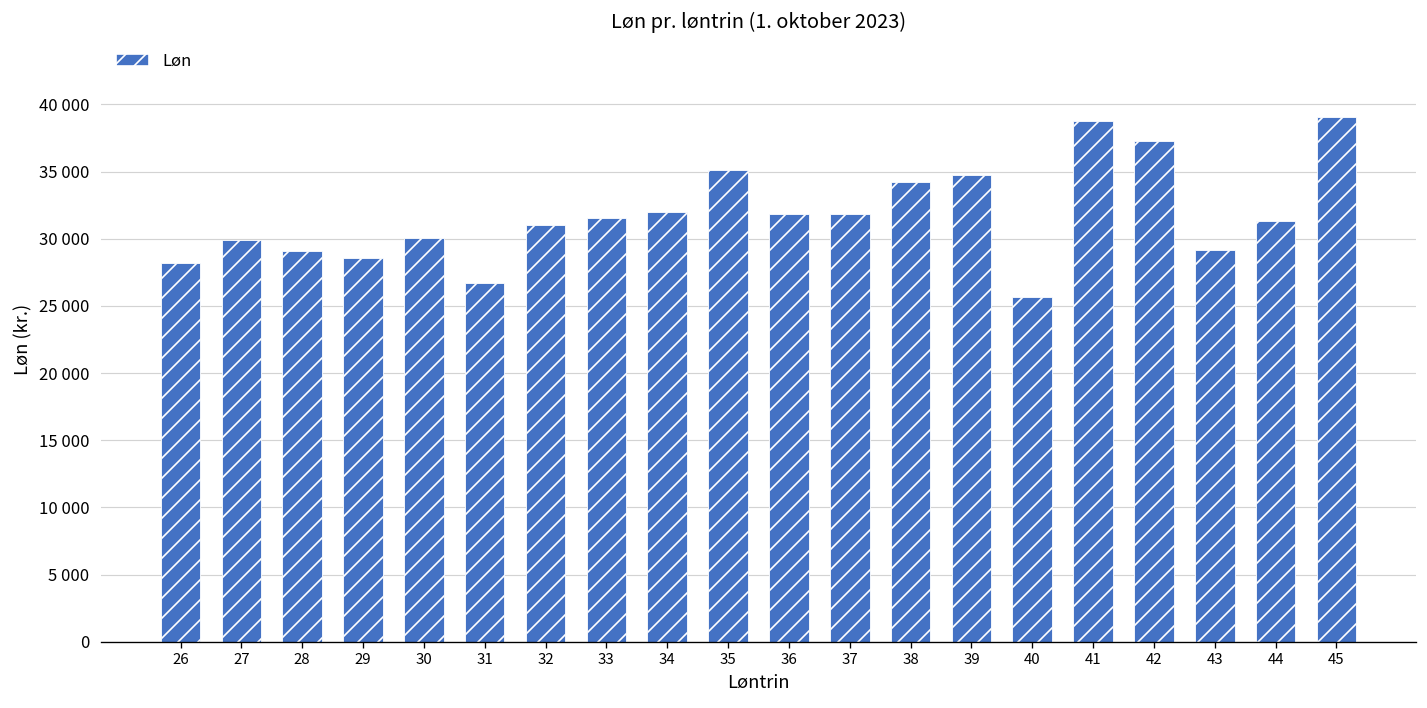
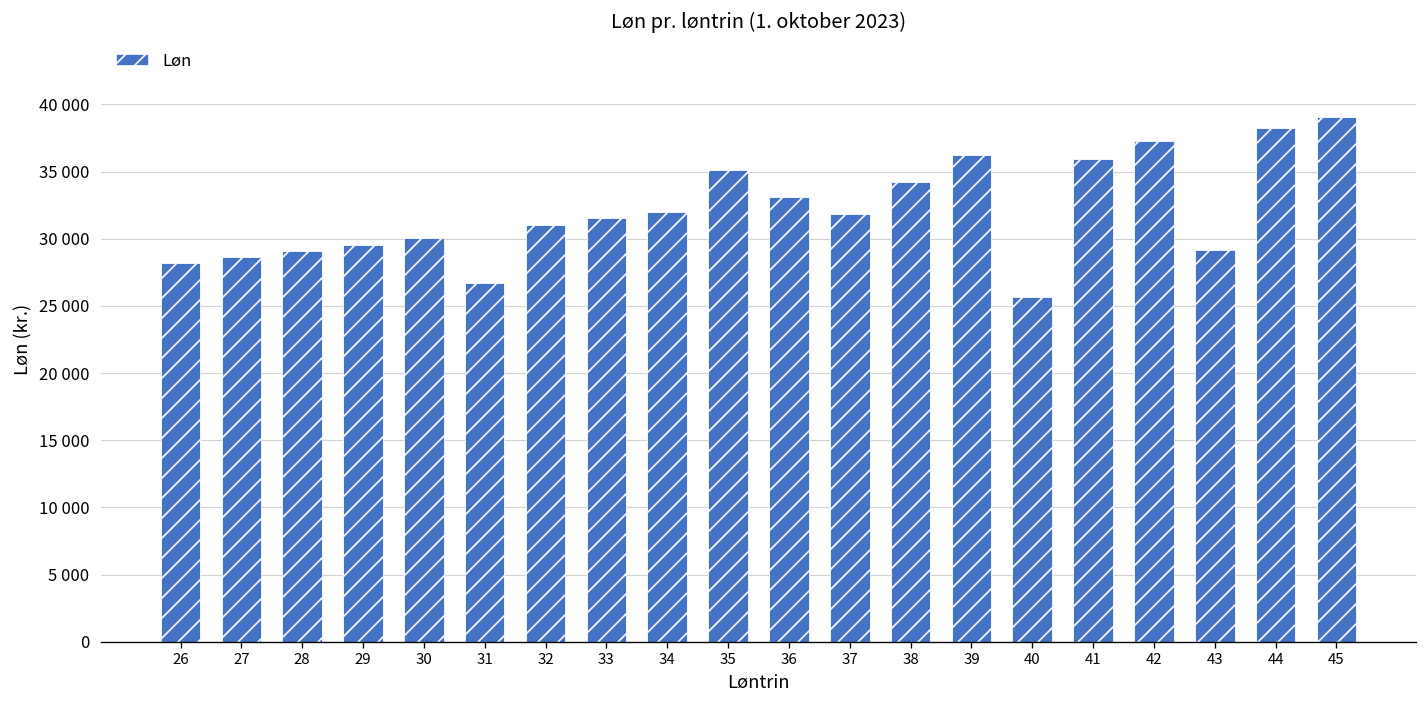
  {
    "26": 28200,
-   "27": 29900,
+   "27": 28600,
    "28": 29100,
-   "29": 28500,
+   "29": 29600,
    "30": 30000,
    "31": 26700,
    "32": 31000,
    "33": 31500,
    "34": 32000,
    "35": 35100,
-   "36": 31900,
+   "36": 33100,
    "37": 31900,
    "38": 34200,
-   "39": 34800,
+   "39": 36300,
    "40": 25600,
-   "41": 38800,
+   "41": 36000,
    "42": 37300,
    "43": 29100,
-   "44": 31300,
+   "44": 38200,
    "45": 39100
  }
